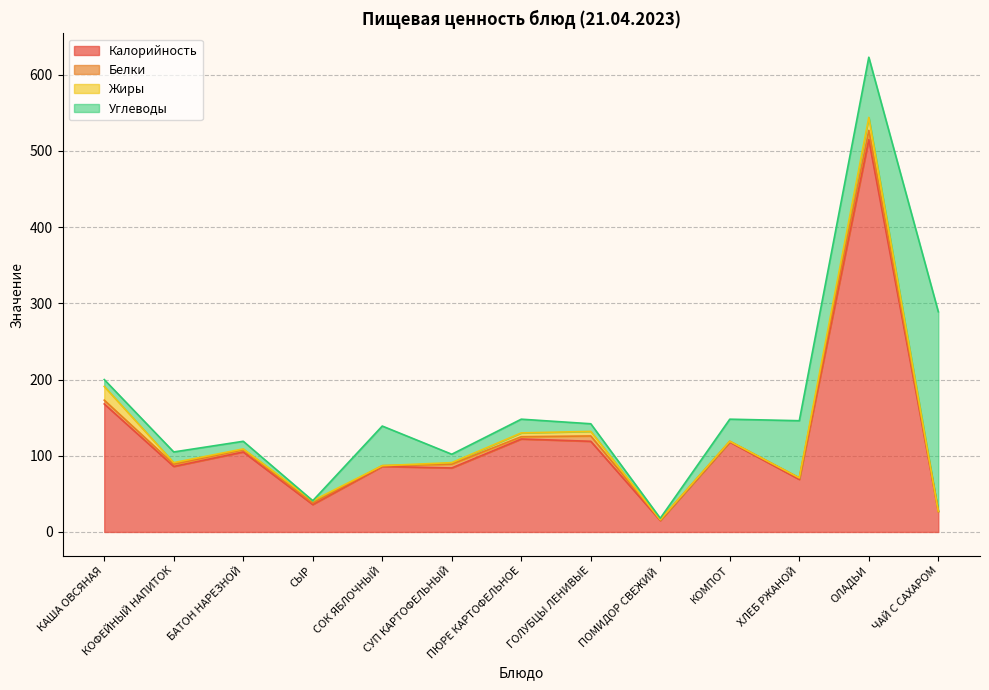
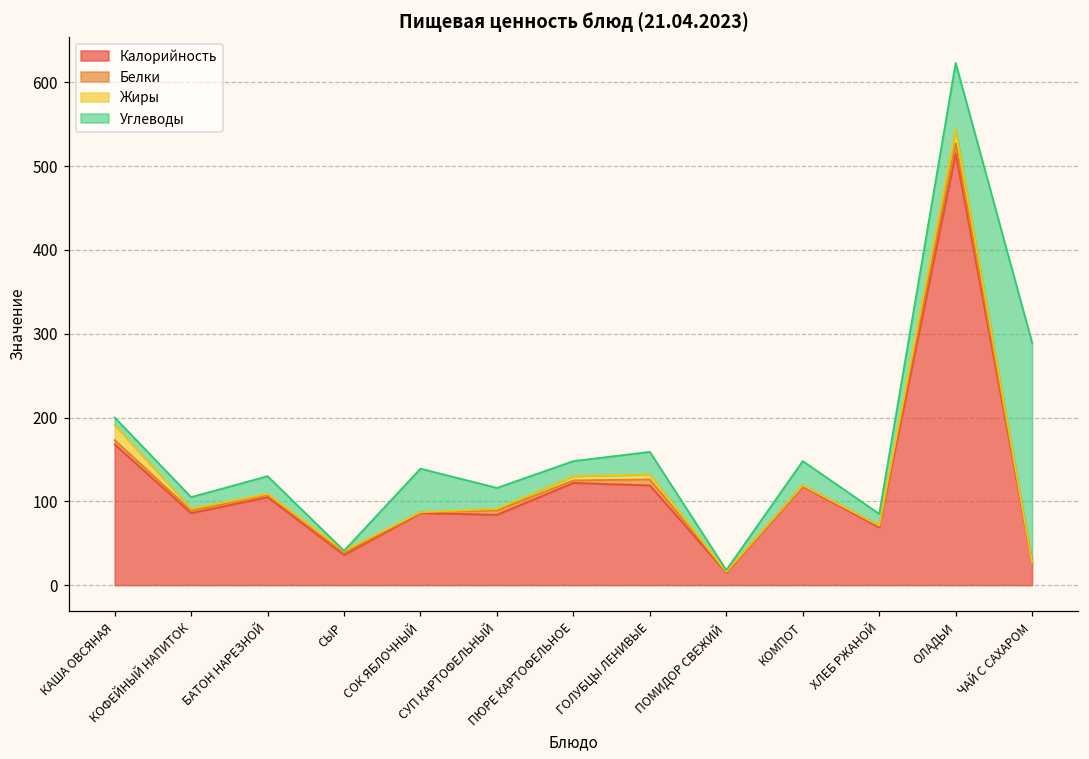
  {
    "Жиры": {
      "КАША ОВСЯНАЯ": 20,
      "ПЮРЕ КАРТОФЕЛЬНОЕ": 10,
      "ГОЛУБЦЫ ЛЕНИВЫЕ": 10,
      "ОЛАДЬИ": 20
    },
    "Углеводы": {
      "КАША ОВСЯНАЯ": 10,
      "КОФЕЙНЫЙ НАПИТОК": 10,
-     "БАТОН НАРЕЗНОЙ": 10,
+     "БАТОН НАРЕЗНОЙ": 20,
      "СОК ЯБЛОЧНЫЙ": 50,
-     "СУП КАРТОФЕЛЬНЫЙ": 10,
+     "СУП КАРТОФЕЛЬНЫЙ": 30,
      "ПЮРЕ КАРТОФЕЛЬНОЕ": 20,
-     "ГОЛУБЦЫ ЛЕНИВЫЕ": 10,
+     "ГОЛУБЦЫ ЛЕНИВЫЕ": 30,
      "КОМПОТ": 30,
-     "ХЛЕБ РЖАНОЙ": 80,
+     "ХЛЕБ РЖАНОЙ": 10,
      "ОЛАДЬИ": 80,
      "ЧАЙ С САХАРОМ": 260
    }
  }
